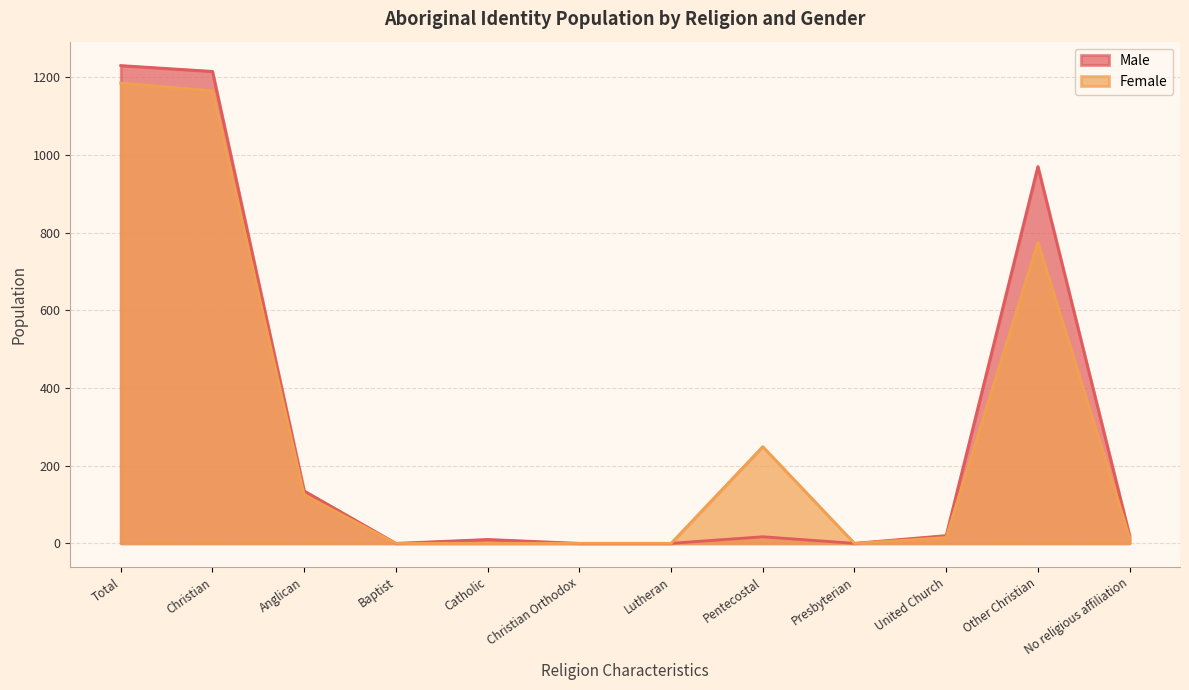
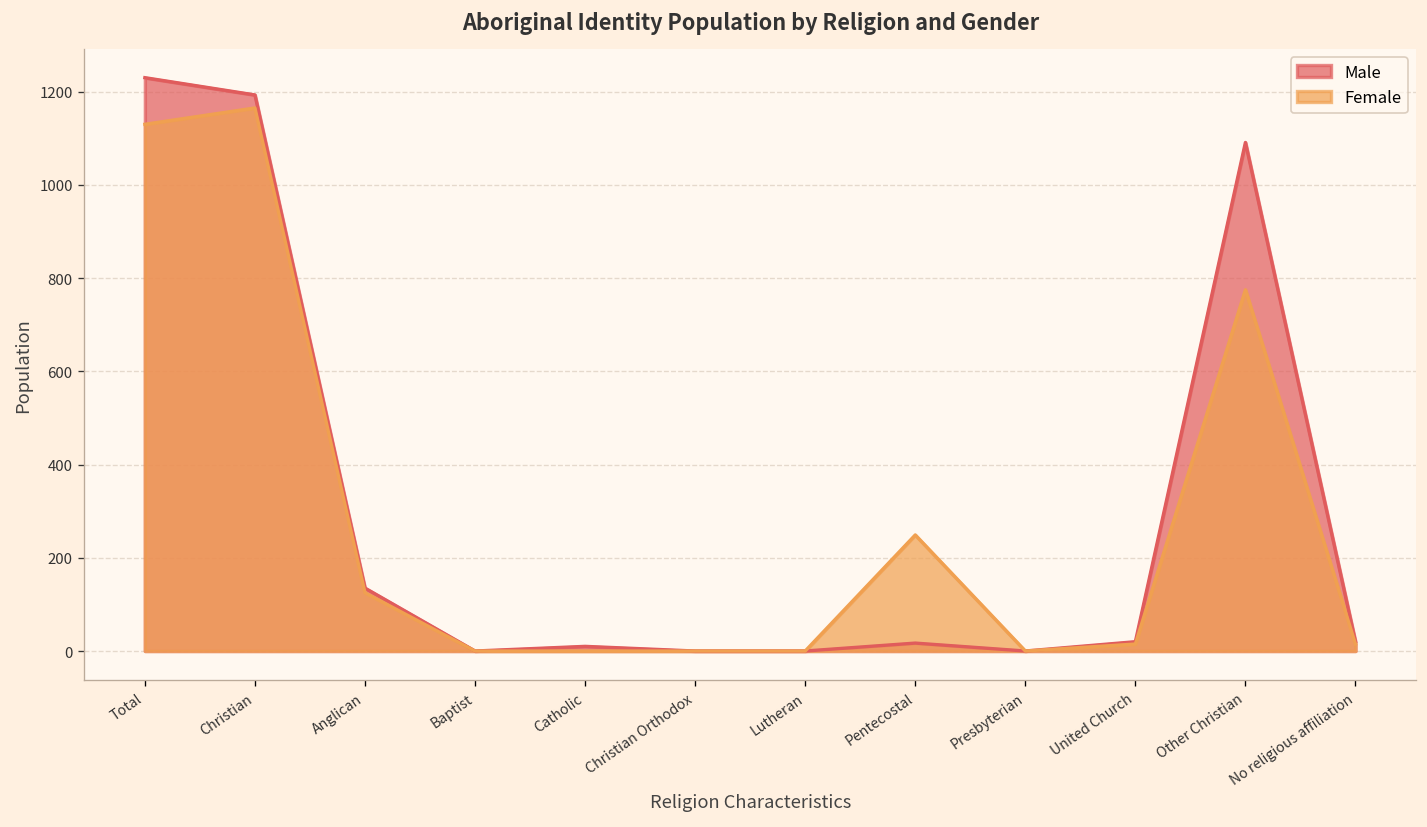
  {
    "Male": {
      "Total": 1230,
-     "Christian": 1220,
+     "Christian": 1190,
      "Anglican": 140,
      "Catholic": 10,
      "Pentecostal": 20,
-     "Other Christian": 970
+     "Other Christian": 1090
    },
    "Female": {
-     "Total": 1190,
+     "Total": 1130,
      "Christian": 1170,
      "Anglican": 130,
      "Catholic": 0,
      "Pentecostal": 250,
      "Other Christian": 780
    }
  }
